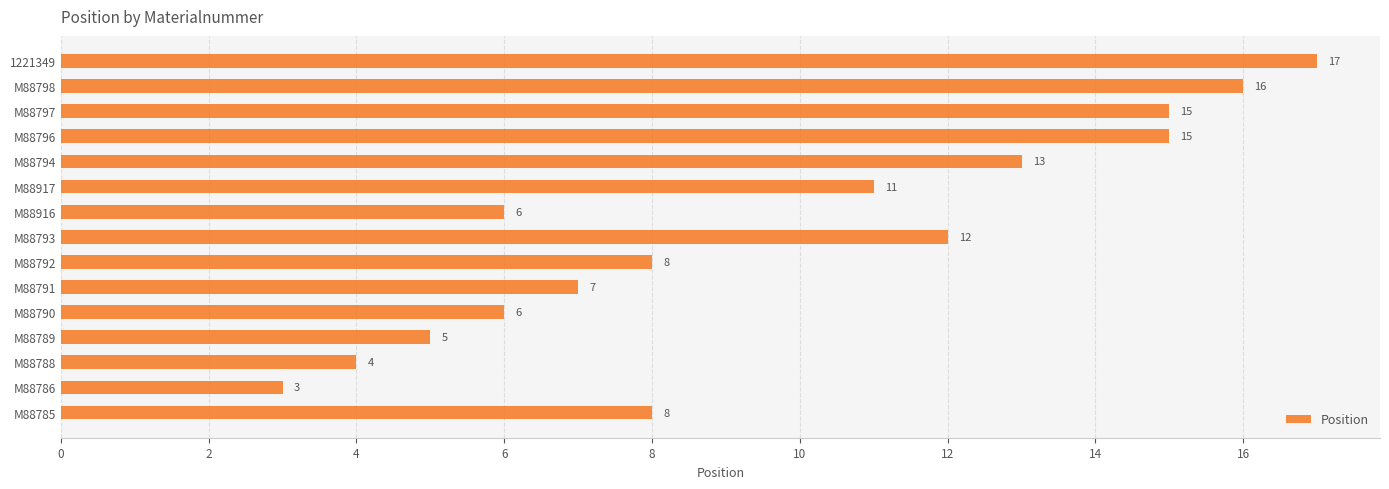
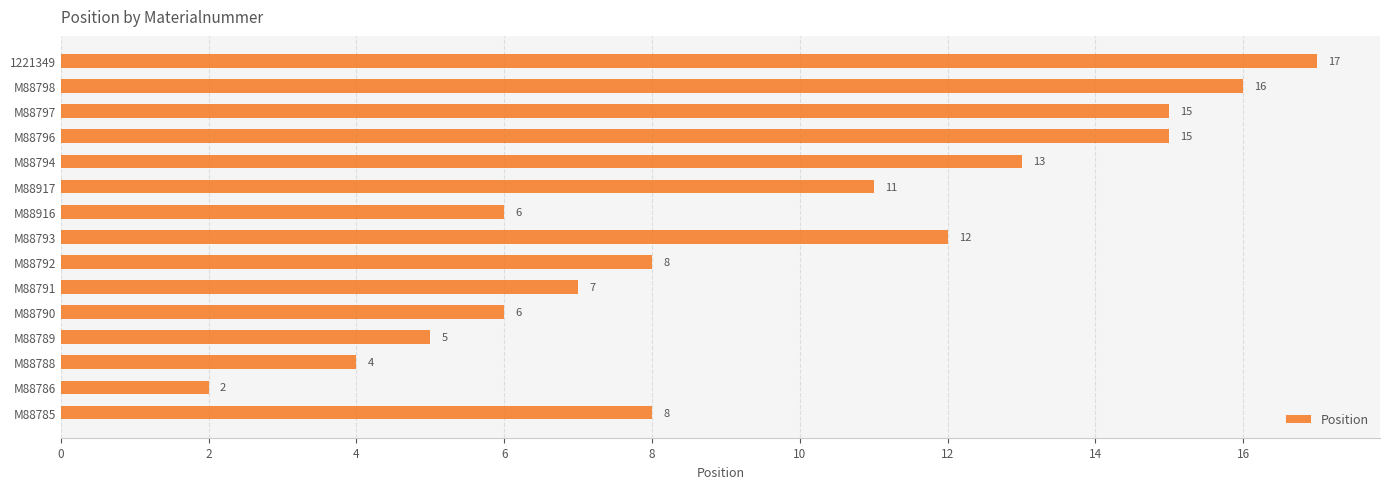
  {
    "1221349": 17,
    "M88798": 16,
    "M88797": 15,
    "M88796": 15,
    "M88794": 13,
    "M88917": 11,
    "M88916": 6,
    "M88793": 12,
    "M88792": 8,
    "M88791": 7,
    "M88790": 6,
    "M88789": 5,
    "M88788": 4,
-   "M88786": 3,
+   "M88786": 2,
    "M88785": 8
  }
